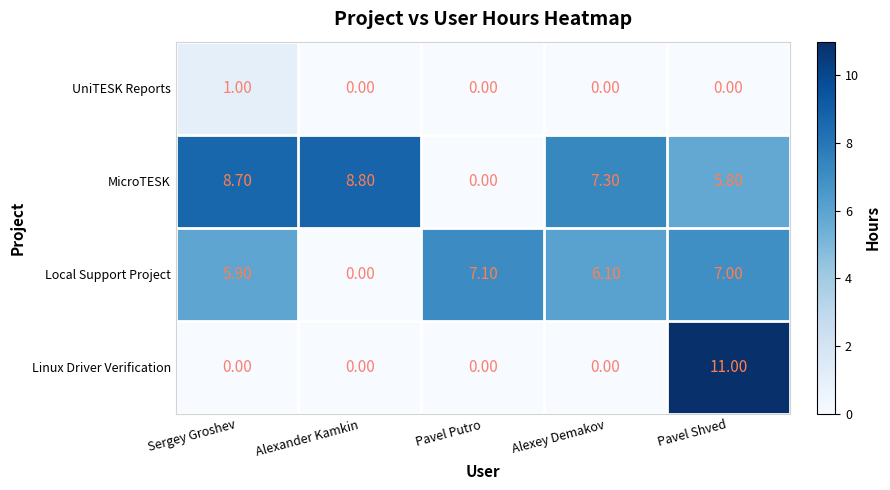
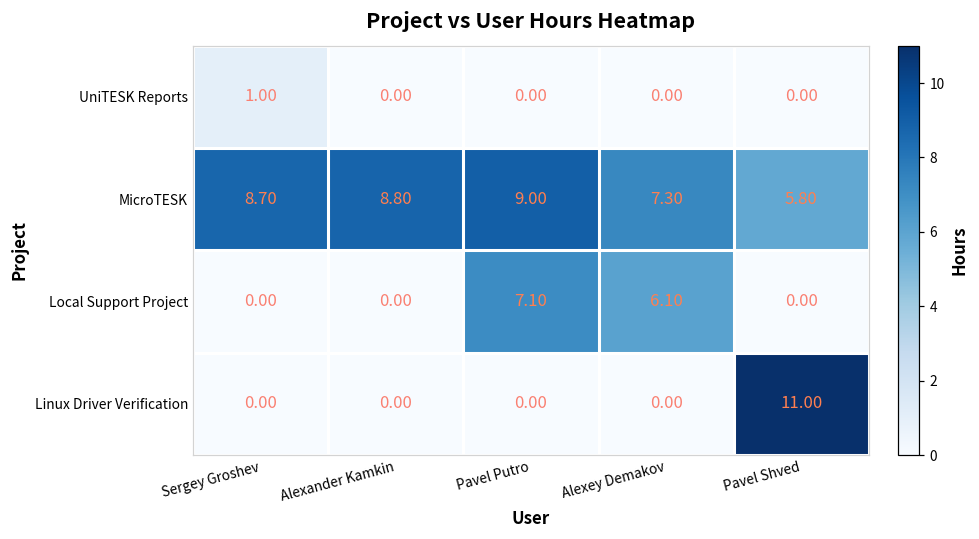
  {
    "UniTESK Reports": {
      "Sergey Groshev": 1.00,
      "Alexander Kamkin": 0.00,
      "Pavel Putro": 0.00,
      "Alexey Demakov": 0.00,
      "Pavel Shved": 0.00
    },
    "MicroTESK": {
      "Sergey Groshev": 8.70,
      "Alexander Kamkin": 8.80,
-     "Pavel Putro": 0.00,
+     "Pavel Putro": 9.00,
      "Alexey Demakov": 7.30,
      "Pavel Shved": 5.80
    },
    "Local Support Project": {
-     "Sergey Groshev": 5.90,
+     "Sergey Groshev": 0.00,
      "Alexander Kamkin": 0.00,
      "Pavel Putro": 7.10,
      "Alexey Demakov": 6.10,
-     "Pavel Shved": 7.00
+     "Pavel Shved": 0.00
    },
    "Linux Driver Verification": {
      "Sergey Groshev": 0.00,
      "Alexander Kamkin": 0.00,
      "Pavel Putro": 0.00,
      "Alexey Demakov": 0.00,
      "Pavel Shved": 11.00
    }
  }
